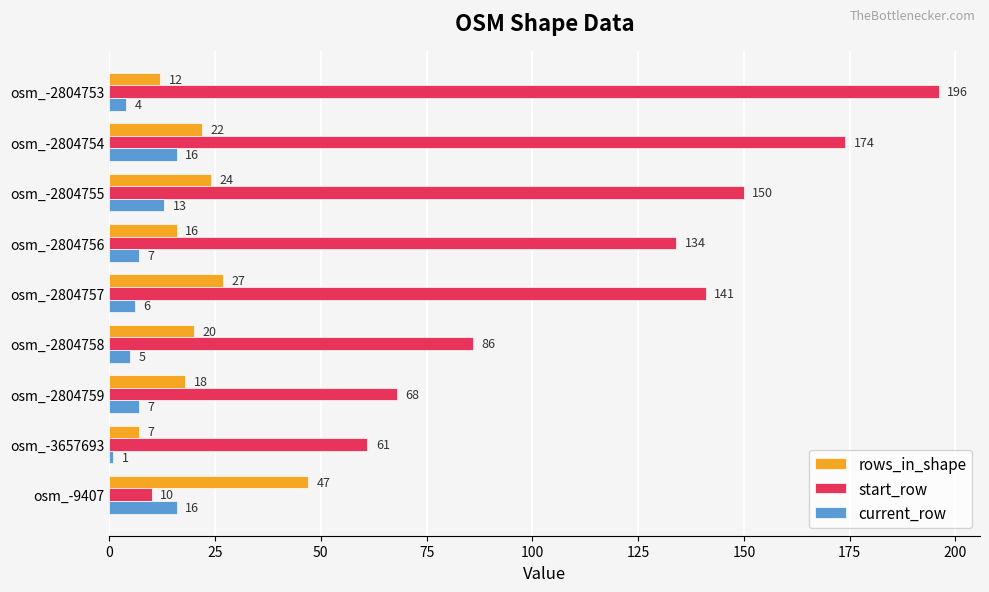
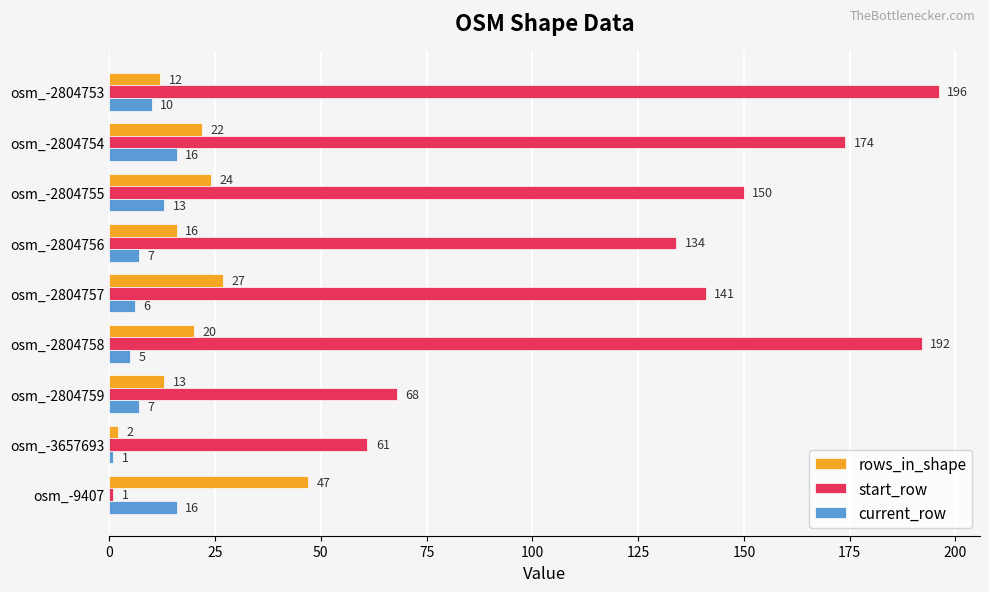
  {
    "rows_in_shape": {
      "osm_-2804753": 12,
      "osm_-2804754": 22,
      "osm_-2804755": 24,
      "osm_-2804756": 16,
      "osm_-2804757": 27,
      "osm_-2804758": 20,
-     "osm_-2804759": 18,
-     "osm_-3657693": 7,
+     "osm_-2804759": 13,
+     "osm_-3657693": 2,
      "osm_-9407": 47
    },
    "start_row": {
      "osm_-2804753": 196,
      "osm_-2804754": 174,
      "osm_-2804755": 150,
      "osm_-2804756": 134,
      "osm_-2804757": 141,
-     "osm_-2804758": 86,
+     "osm_-2804758": 192,
      "osm_-2804759": 68,
      "osm_-3657693": 61,
-     "osm_-9407": 10
+     "osm_-9407": 1
    },
    "current_row": {
-     "osm_-2804753": 4,
+     "osm_-2804753": 10,
      "osm_-2804754": 16,
      "osm_-2804755": 13,
      "osm_-2804756": 7,
      "osm_-2804757": 6,
      "osm_-2804758": 5,
      "osm_-2804759": 7,
      "osm_-3657693": 1,
      "osm_-9407": 16
    }
  }
